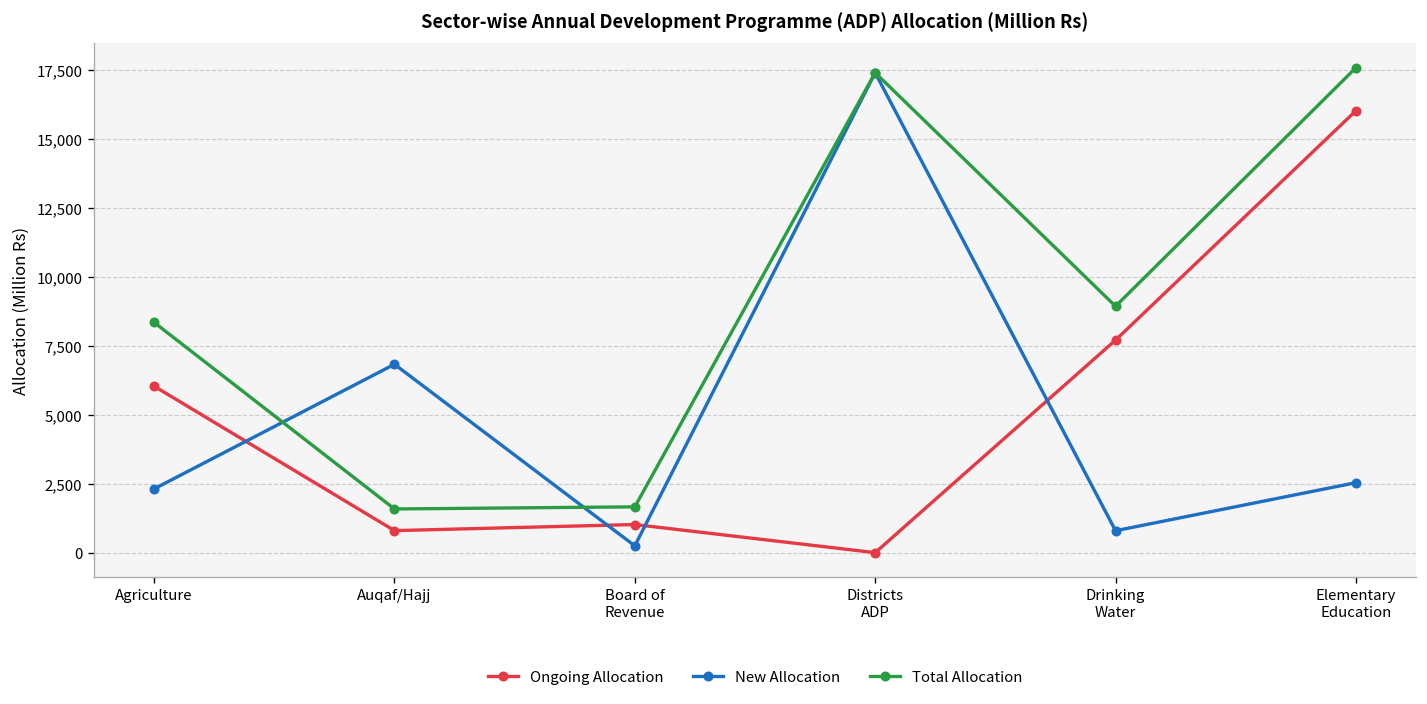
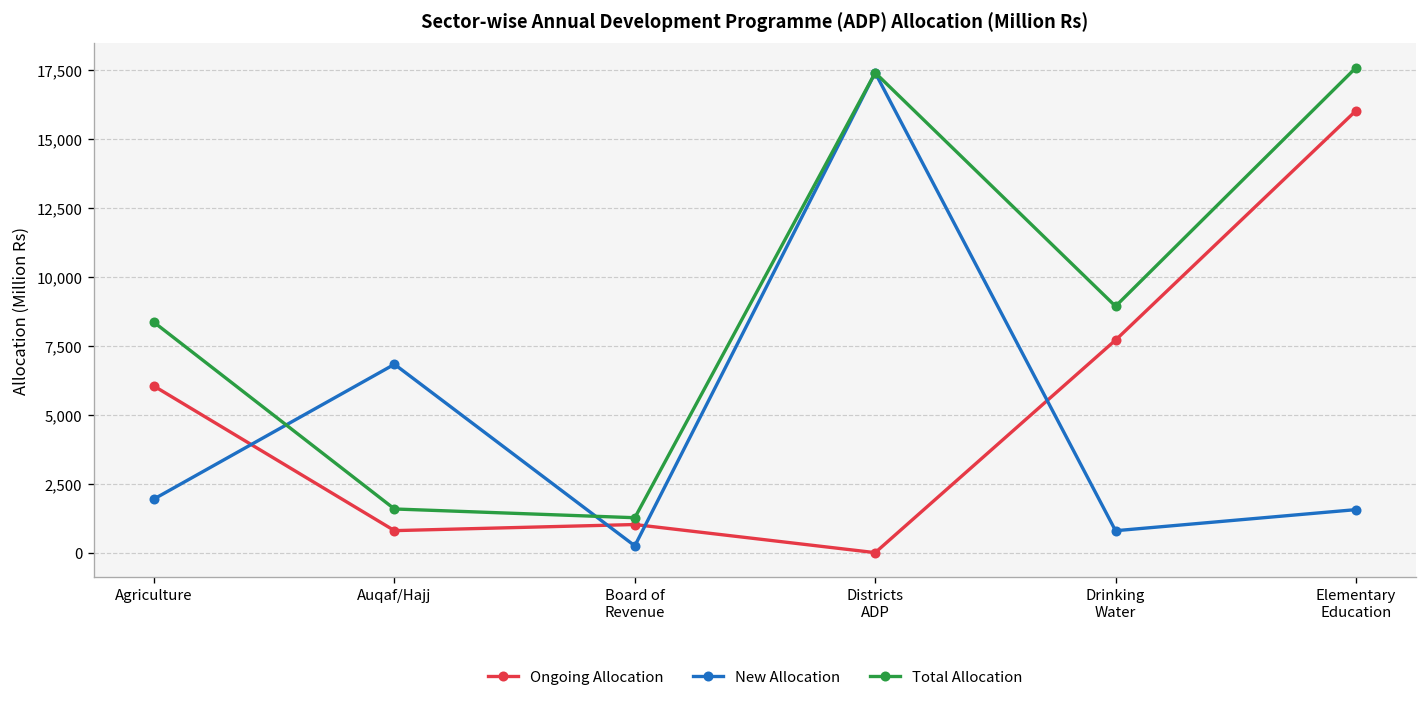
  {
    "Ongoing Allocation": {
      "Agriculture": "6,000",
      "Auqaf/Hajj": "800",
      "Board of Revenue": "1,000",
      "Districts ADP": "0",
      "Drinking Water": "7,700",
      "Elementary Education": "16,000"
    },
    "New Allocation": {
-     "Agriculture": "2,300",
+     "Agriculture": "1,900",
      "Auqaf/Hajj": "6,800",
      "Board of Revenue": "200",
      "Drinking Water": "800",
-     "Elementary Education": "2,500"
+     "Elementary Education": "1,600"
    },
    "Total Allocation": {
      "Agriculture": "8,300",
      "Auqaf/Hajj": "1,600",
-     "Board of Revenue": "1,700",
+     "Board of Revenue": "1,300",
      "Drinking Water": "8,900",
      "Elementary Education": "17,600"
    }
  }
